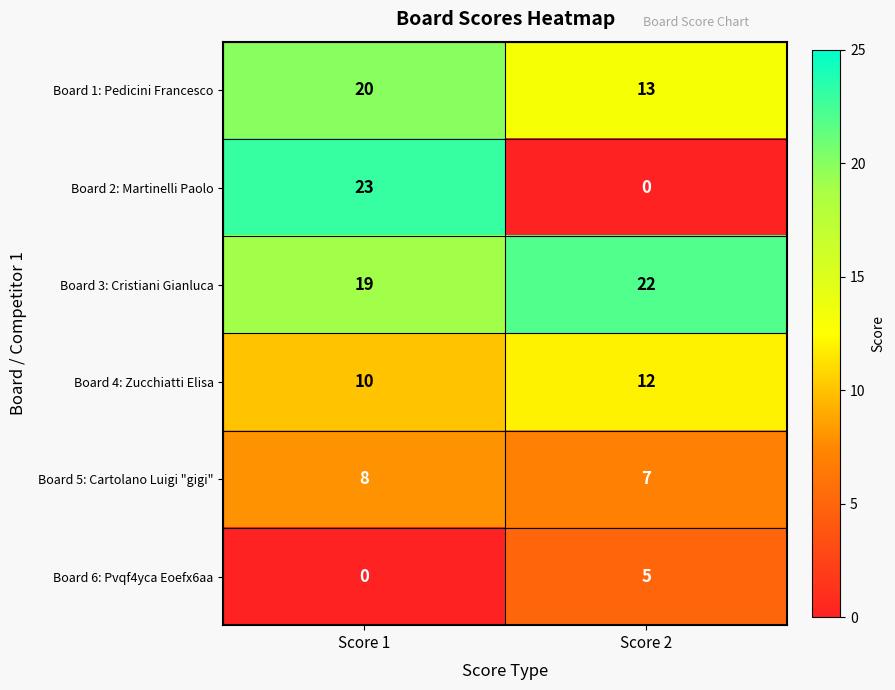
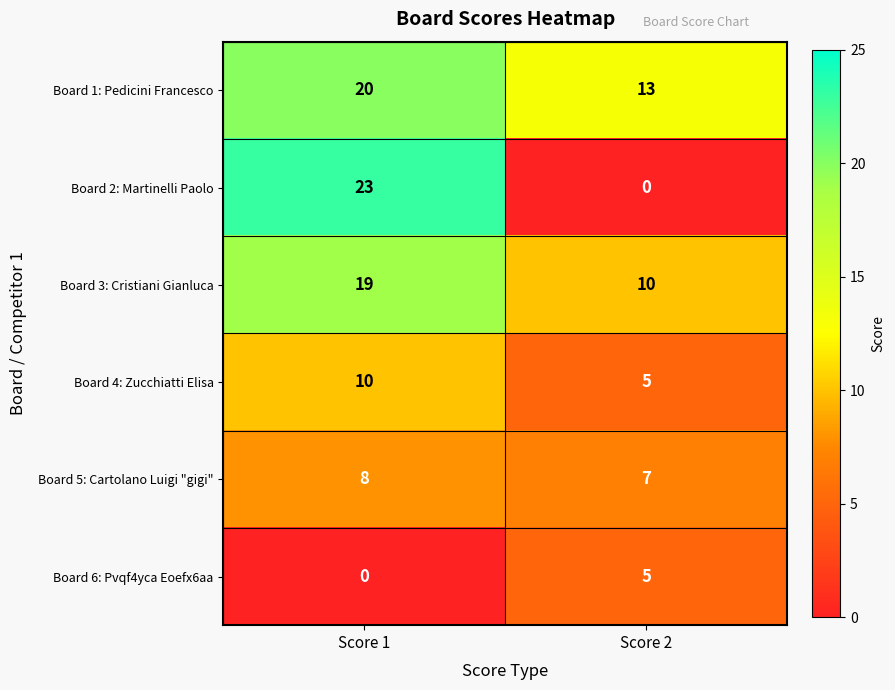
  {
    "Board 1: Pedicini Francesco": {
      "Score 1": 20,
      "Score 2": 13
    },
    "Board 2: Martinelli Paolo": {
      "Score 1": 23,
      "Score 2": 0
    },
    "Board 3: Cristiani Gianluca": {
      "Score 1": 19,
-     "Score 2": 22
+     "Score 2": 10
    },
    "Board 4: Zucchiatti Elisa": {
      "Score 1": 10,
-     "Score 2": 12
+     "Score 2": 5
    },
    "Board 5: Cartolano Luigi \"gigi\"": {
      "Score 1": 8,
      "Score 2": 7
    },
    "Board 6: Pvqf4yca Eoefx6aa": {
      "Score 1": 0,
      "Score 2": 5
    }
  }
